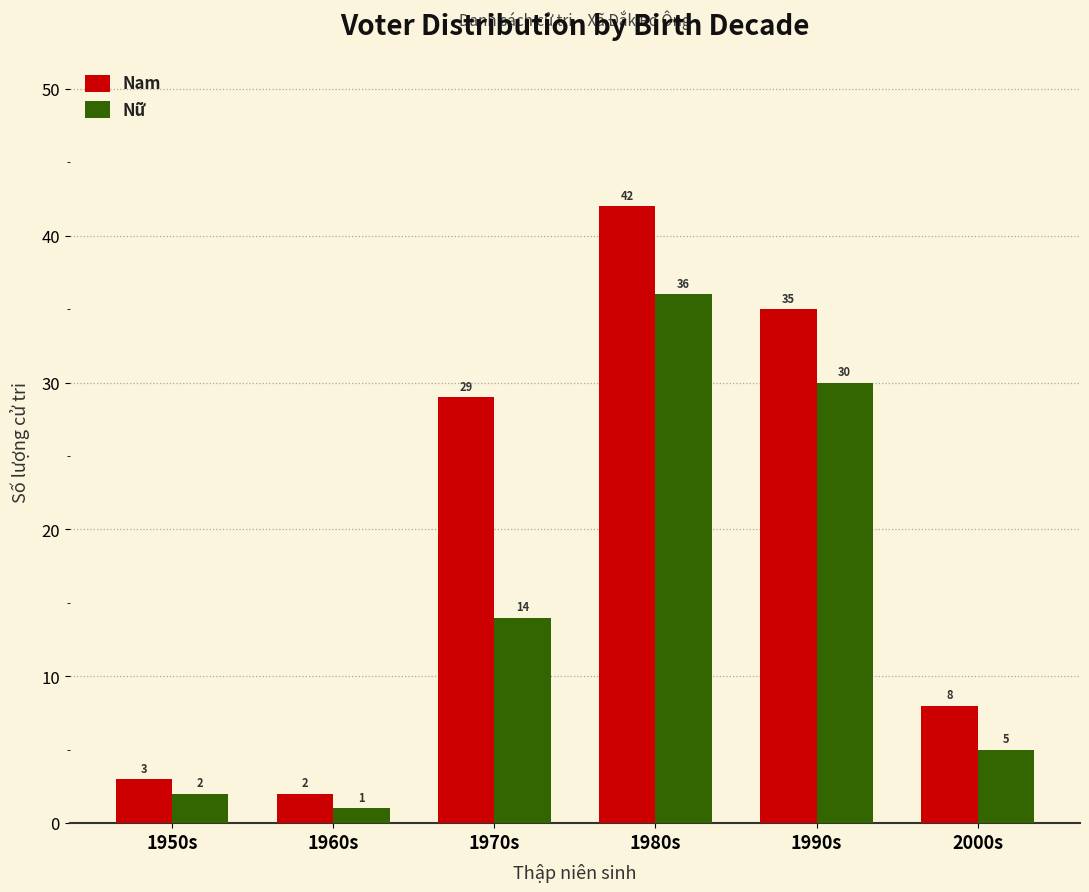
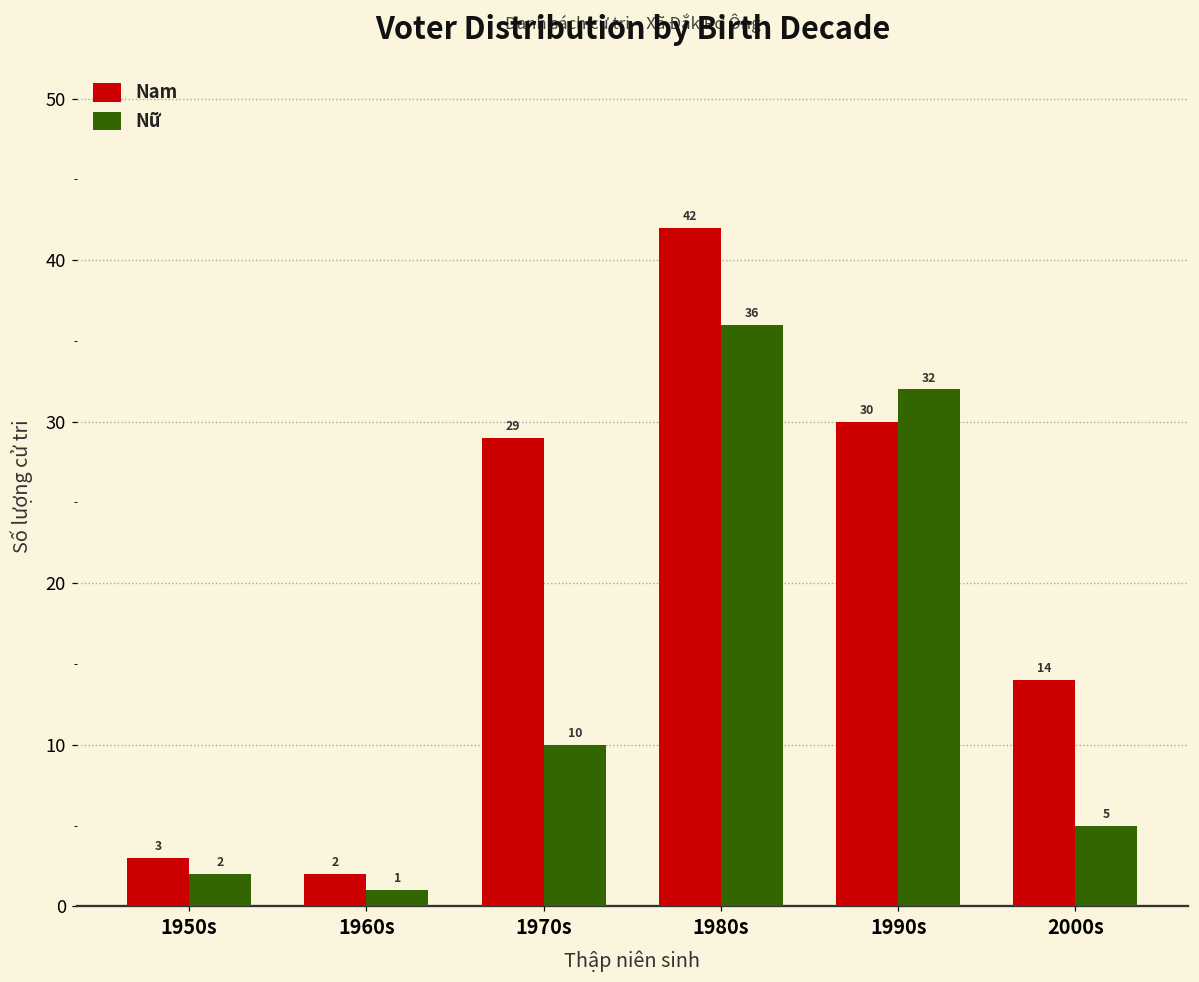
  {
    "Nam": {
      "1950s": 3,
      "1960s": 2,
      "1970s": 29,
      "1980s": 42,
-     "1990s": 35,
-     "2000s": 8
+     "1990s": 30,
+     "2000s": 14
    },
    "Nữ": {
      "1950s": 2,
      "1960s": 1,
-     "1970s": 14,
+     "1970s": 10,
      "1980s": 36,
-     "1990s": 30,
+     "1990s": 32,
      "2000s": 5
    }
  }
